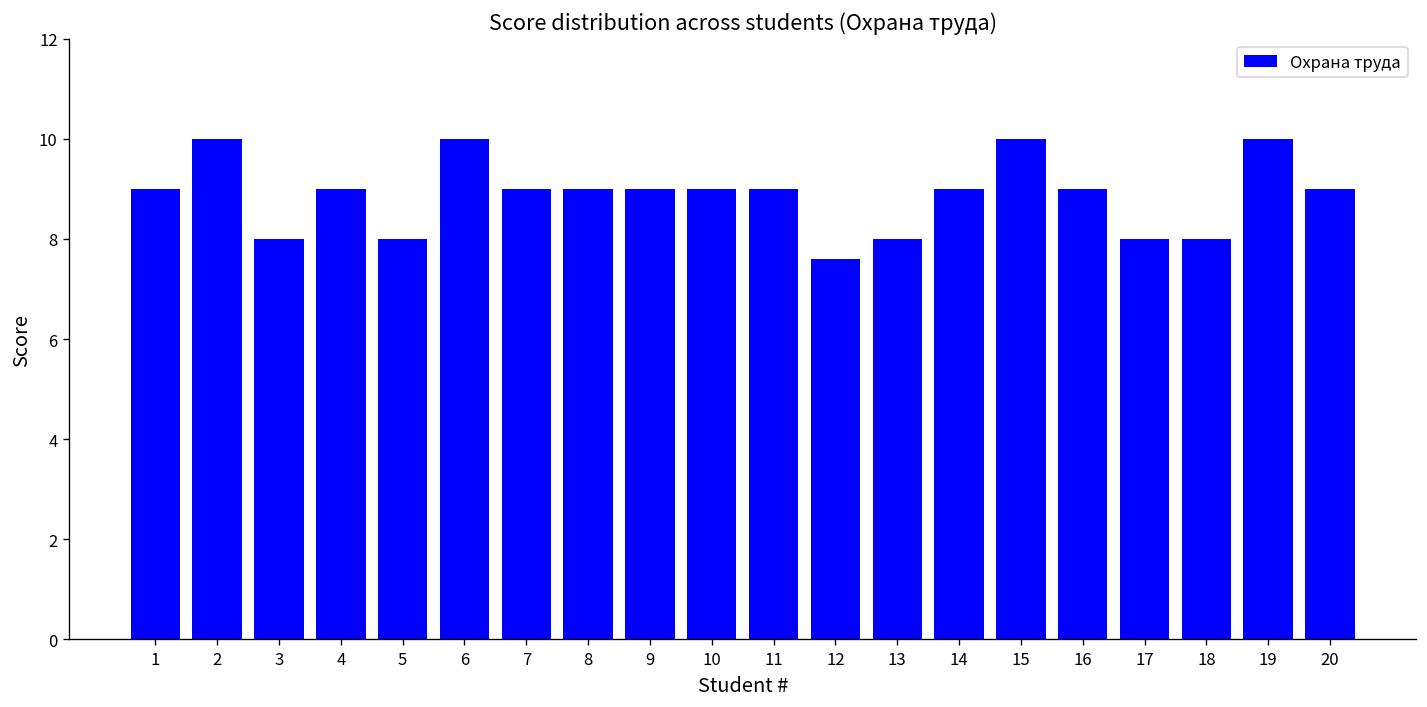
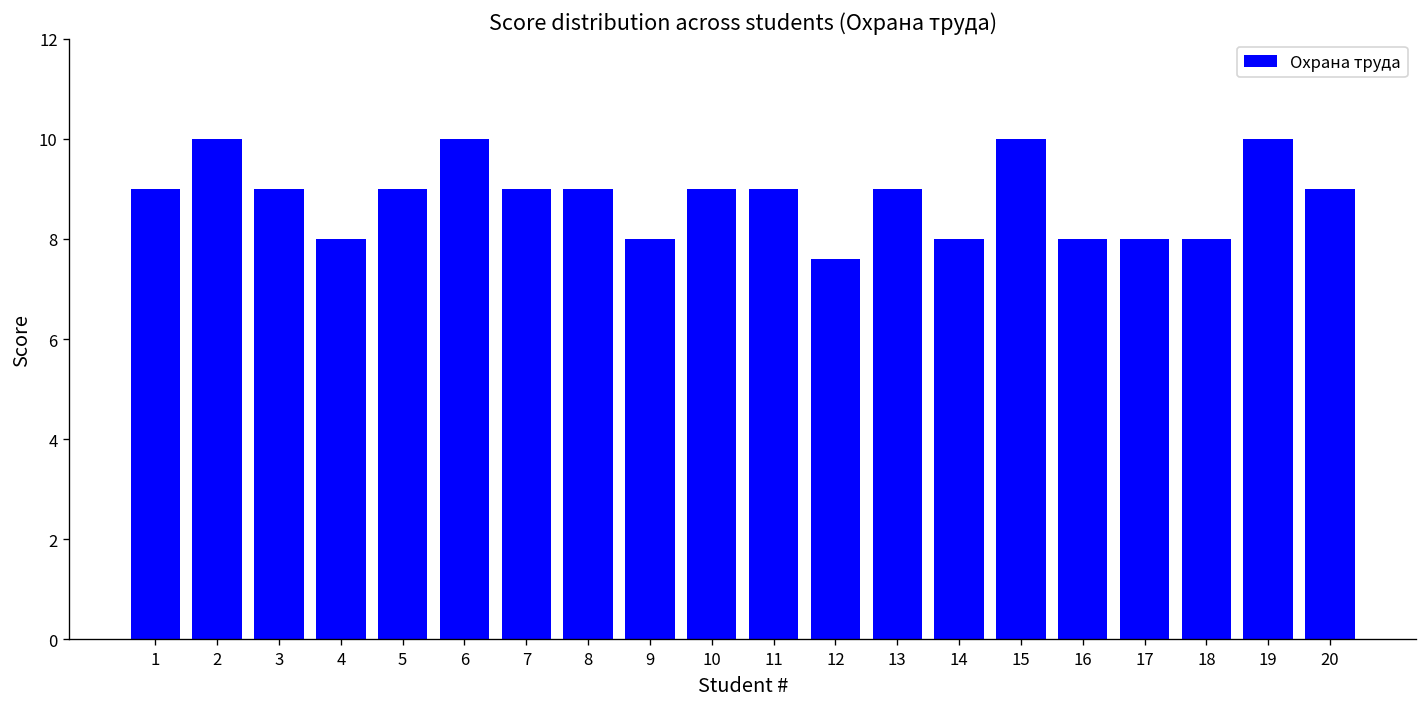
  {
    "1": 9,
    "2": 10,
-   "3": 8,
-   "4": 9,
-   "5": 8,
+   "3": 9,
+   "4": 8,
+   "5": 9,
    "6": 10,
    "7": 9,
    "8": 9,
-   "9": 9,
+   "9": 8,
    "10": 9,
    "11": 9,
    "12": 7.6,
-   "13": 8,
-   "14": 9,
+   "13": 9,
+   "14": 8,
    "15": 10,
-   "16": 9,
+   "16": 8,
    "17": 8,
    "18": 8,
    "19": 10,
    "20": 9
  }
